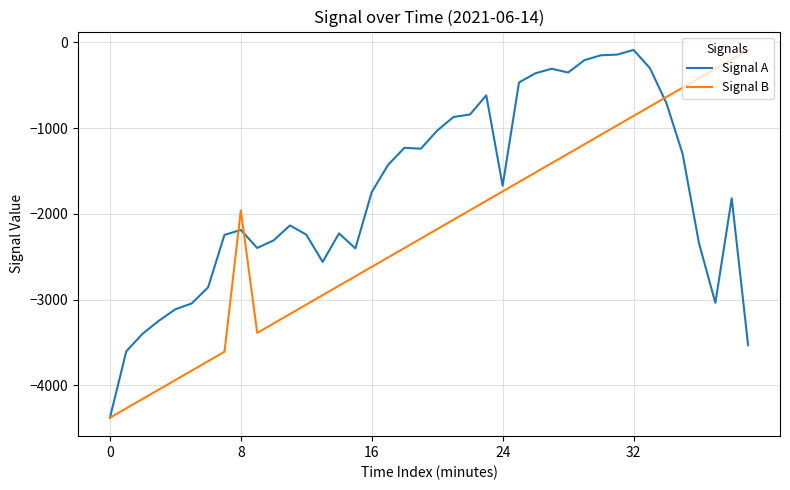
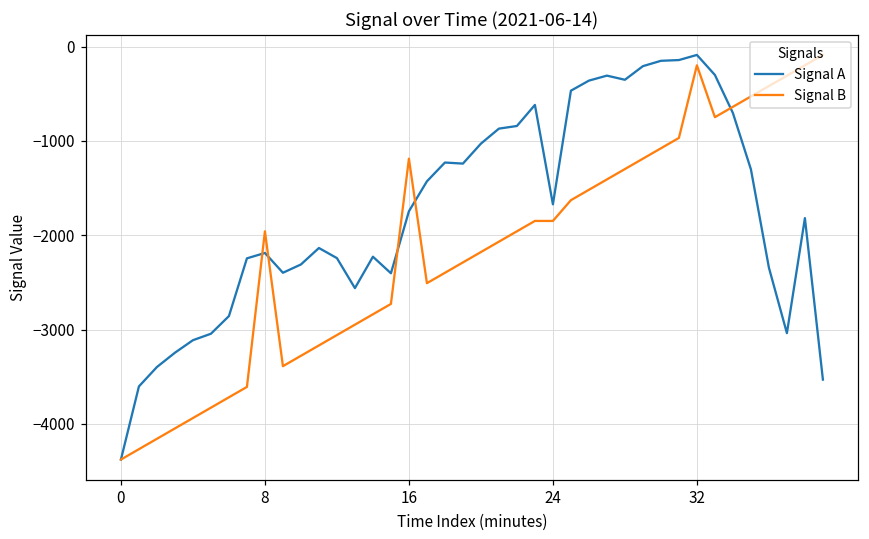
  {
    "Signal A": {
      "8": -2200,
      "16": -1700,
      "24": -1700,
      "32": -100
    },
    "Signal B": {
      "8": -2000,
-     "16": -2600,
-     "24": -1700,
-     "32": -900
+     "16": -1200,
+     "24": -1800,
+     "32": -200
    }
  }
